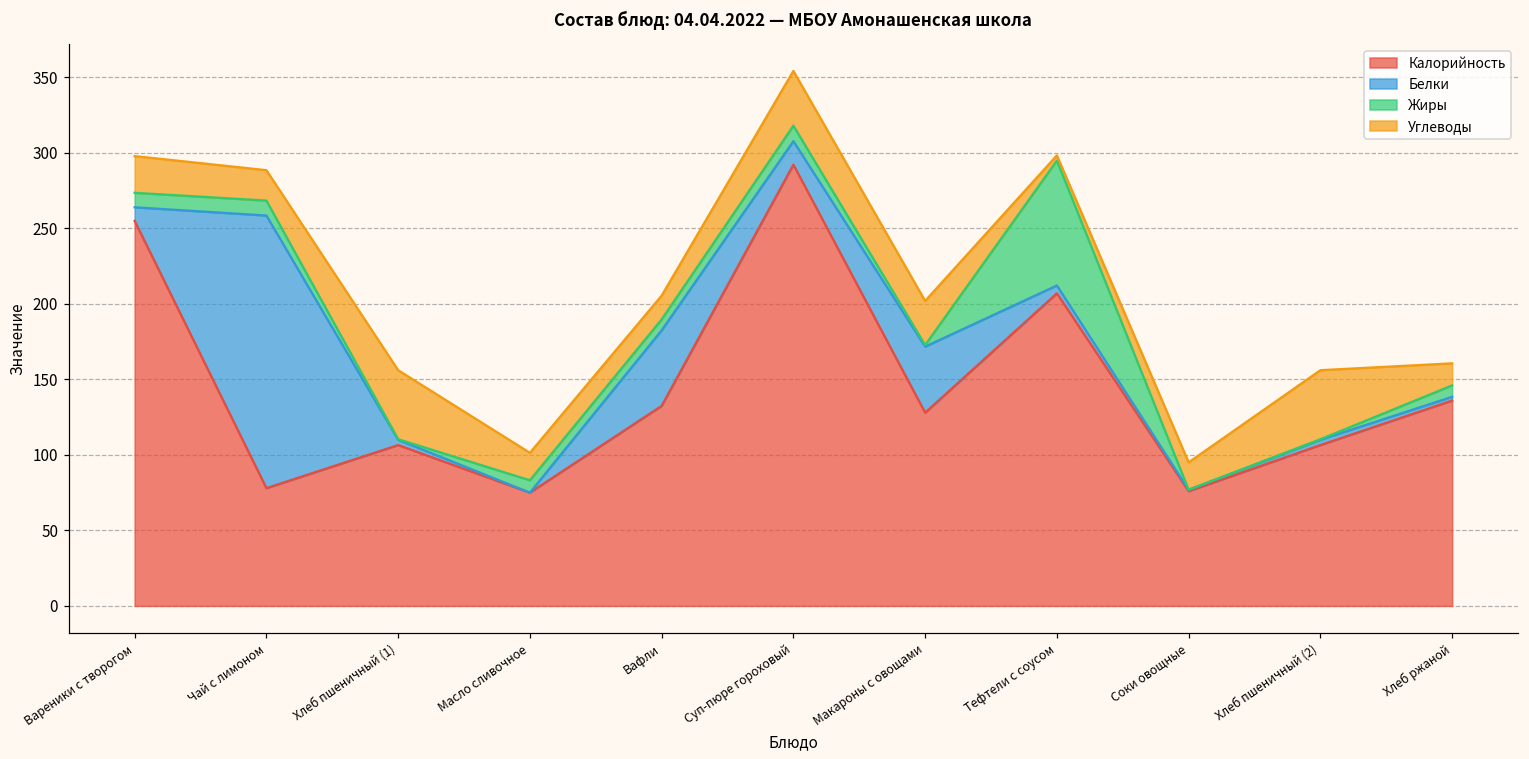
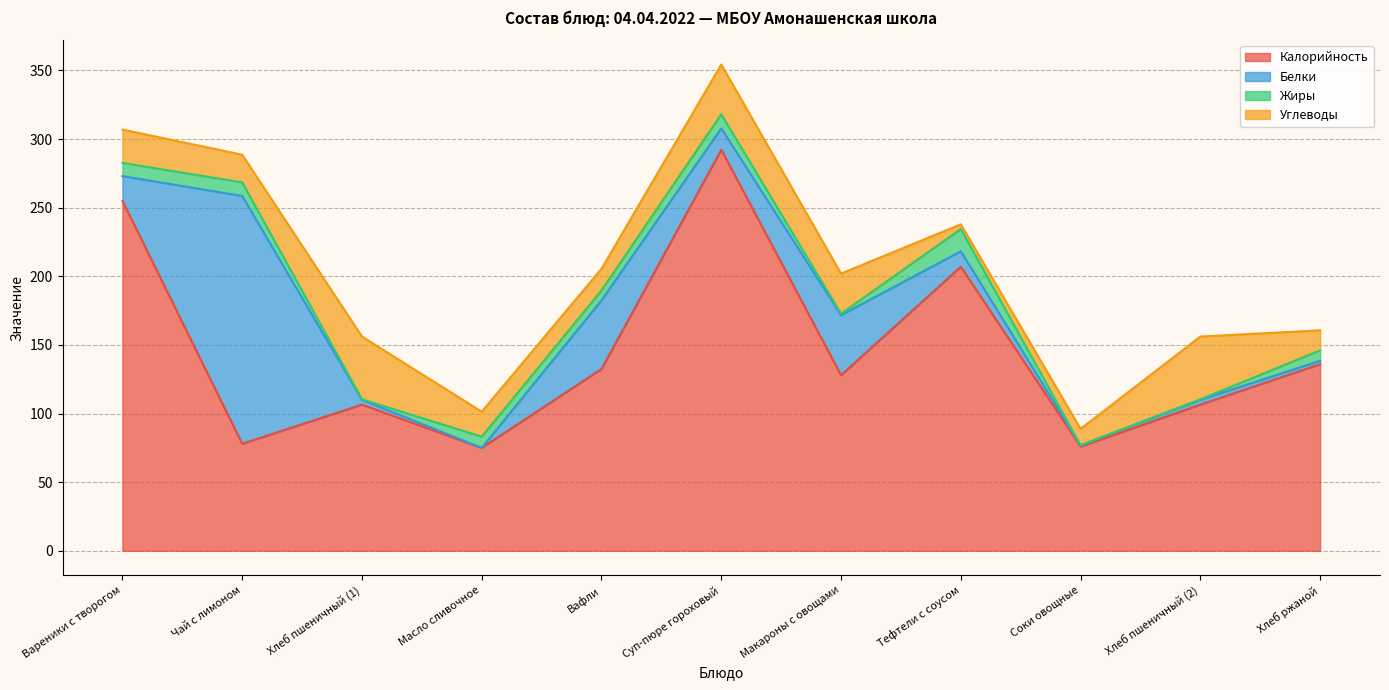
  {
    "Калорийность": {
      "Вареники с творогом": 255,
      "Чай с лимоном": 78,
      "Хлеб пшеничный (1)": 107,
      "Вафли": 133,
      "Суп-пюре гороховый": 292,
      "Макароны с овощами": 128,
      "Тефтели с соусом": 207,
      "Хлеб пшеничный (2)": 107,
      "Хлеб ржаной": 136
    },
    "Белки": {
-     "Вареники с творогом": 9,
+     "Вареники с творогом": 18,
      "Чай с лимоном": 181,
      "Вафли": 50,
      "Суп-пюре гороховый": 16,
-     "Тефтели с соусом": 5,
+     "Тефтели с соусом": 11,
      "Хлеб ржаной": 2
    },
    "Жиры": {
      "Вареники с творогом": 10,
      "Чай с лимоном": 10,
      "Масло сливочное": 8,
      "Вафли": 7,
      "Суп-пюре гороховый": 10,
-     "Тефтели с соусом": 83,
+     "Тефтели с соусом": 16,
      "Хлеб ржаной": 8
    },
    "Углеводы": {
      "Вареники с творогом": 24,
      "Чай с лимоном": 20,
      "Хлеб пшеничный (1)": 46,
      "Масло сливочное": 18,
      "Вафли": 16,
      "Суп-пюре гороховый": 36,
      "Макароны с овощами": 29,
      "Тефтели с соусом": 3,
-     "Соки овощные": 18,
+     "Соки овощные": 12,
      "Хлеб пшеничный (2)": 46,
      "Хлеб ржаной": 15
    }
  }
